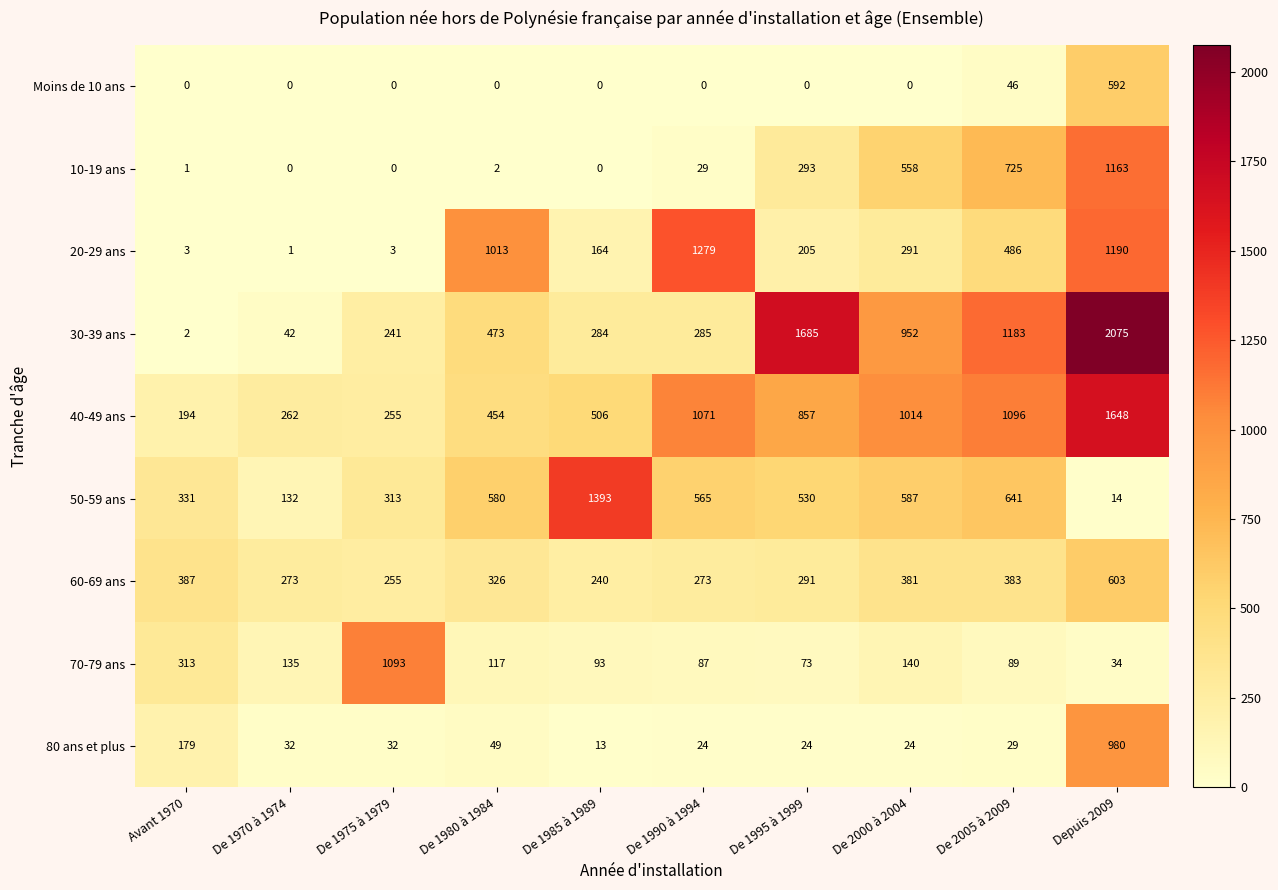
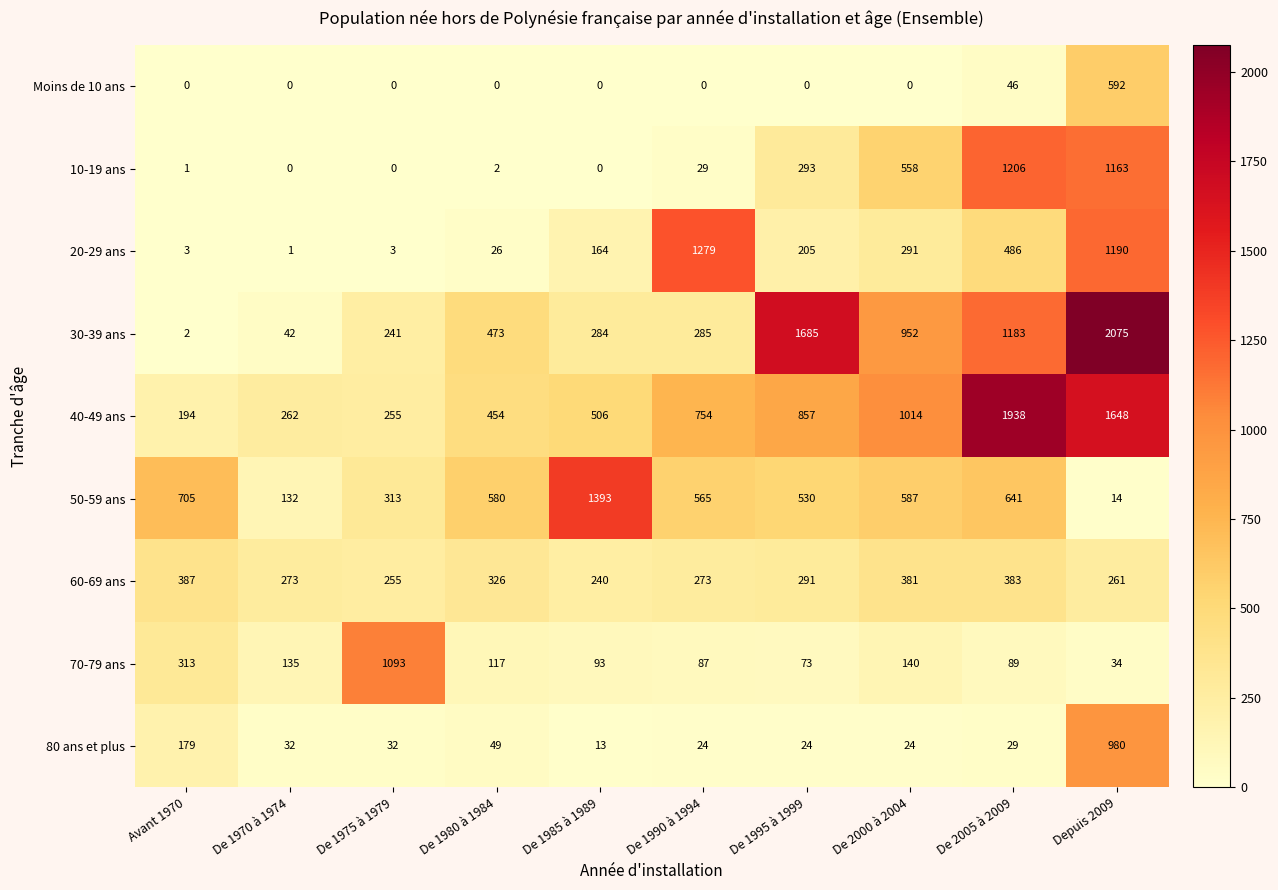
  {
    "Moins de 10 ans": {
      "Avant 1970": 0,
      "De 1970 à 1974": 0,
      "De 1975 à 1979": 0,
      "De 1980 à 1984": 0,
      "De 1985 à 1989": 0,
      "De 1990 à 1994": 0,
      "De 1995 à 1999": 0,
      "De 2000 à 2004": 0,
      "De 2005 à 2009": 46,
      "Depuis 2009": 592
    },
    "10-19 ans": {
      "Avant 1970": 1,
      "De 1970 à 1974": 0,
      "De 1975 à 1979": 0,
      "De 1980 à 1984": 2,
      "De 1985 à 1989": 0,
      "De 1990 à 1994": 29,
      "De 1995 à 1999": 293,
      "De 2000 à 2004": 558,
-     "De 2005 à 2009": 725,
+     "De 2005 à 2009": 1206,
      "Depuis 2009": 1163
    },
    "20-29 ans": {
      "Avant 1970": 3,
      "De 1970 à 1974": 1,
      "De 1975 à 1979": 3,
-     "De 1980 à 1984": 1013,
+     "De 1980 à 1984": 26,
      "De 1985 à 1989": 164,
      "De 1990 à 1994": 1279,
      "De 1995 à 1999": 205,
      "De 2000 à 2004": 291,
      "De 2005 à 2009": 486,
      "Depuis 2009": 1190
    },
    "30-39 ans": {
      "Avant 1970": 2,
      "De 1970 à 1974": 42,
      "De 1975 à 1979": 241,
      "De 1980 à 1984": 473,
      "De 1985 à 1989": 284,
      "De 1990 à 1994": 285,
      "De 1995 à 1999": 1685,
      "De 2000 à 2004": 952,
      "De 2005 à 2009": 1183,
      "Depuis 2009": 2075
    },
    "40-49 ans": {
      "Avant 1970": 194,
      "De 1970 à 1974": 262,
      "De 1975 à 1979": 255,
      "De 1980 à 1984": 454,
      "De 1985 à 1989": 506,
-     "De 1990 à 1994": 1071,
+     "De 1990 à 1994": 754,
      "De 1995 à 1999": 857,
      "De 2000 à 2004": 1014,
-     "De 2005 à 2009": 1096,
+     "De 2005 à 2009": 1938,
      "Depuis 2009": 1648
    },
    "50-59 ans": {
-     "Avant 1970": 331,
+     "Avant 1970": 705,
      "De 1970 à 1974": 132,
      "De 1975 à 1979": 313,
      "De 1980 à 1984": 580,
      "De 1985 à 1989": 1393,
      "De 1990 à 1994": 565,
      "De 1995 à 1999": 530,
      "De 2000 à 2004": 587,
      "De 2005 à 2009": 641,
      "Depuis 2009": 14
    },
    "60-69 ans": {
      "Avant 1970": 387,
      "De 1970 à 1974": 273,
      "De 1975 à 1979": 255,
      "De 1980 à 1984": 326,
      "De 1985 à 1989": 240,
      "De 1990 à 1994": 273,
      "De 1995 à 1999": 291,
      "De 2000 à 2004": 381,
      "De 2005 à 2009": 383,
-     "Depuis 2009": 603
+     "Depuis 2009": 261
    },
    "70-79 ans": {
      "Avant 1970": 313,
      "De 1970 à 1974": 135,
      "De 1975 à 1979": 1093,
      "De 1980 à 1984": 117,
      "De 1985 à 1989": 93,
      "De 1990 à 1994": 87,
      "De 1995 à 1999": 73,
      "De 2000 à 2004": 140,
      "De 2005 à 2009": 89,
      "Depuis 2009": 34
    },
    "80 ans et plus": {
      "Avant 1970": 179,
      "De 1970 à 1974": 32,
      "De 1975 à 1979": 32,
      "De 1980 à 1984": 49,
      "De 1985 à 1989": 13,
      "De 1990 à 1994": 24,
      "De 1995 à 1999": 24,
      "De 2000 à 2004": 24,
      "De 2005 à 2009": 29,
      "Depuis 2009": 980
    }
  }
